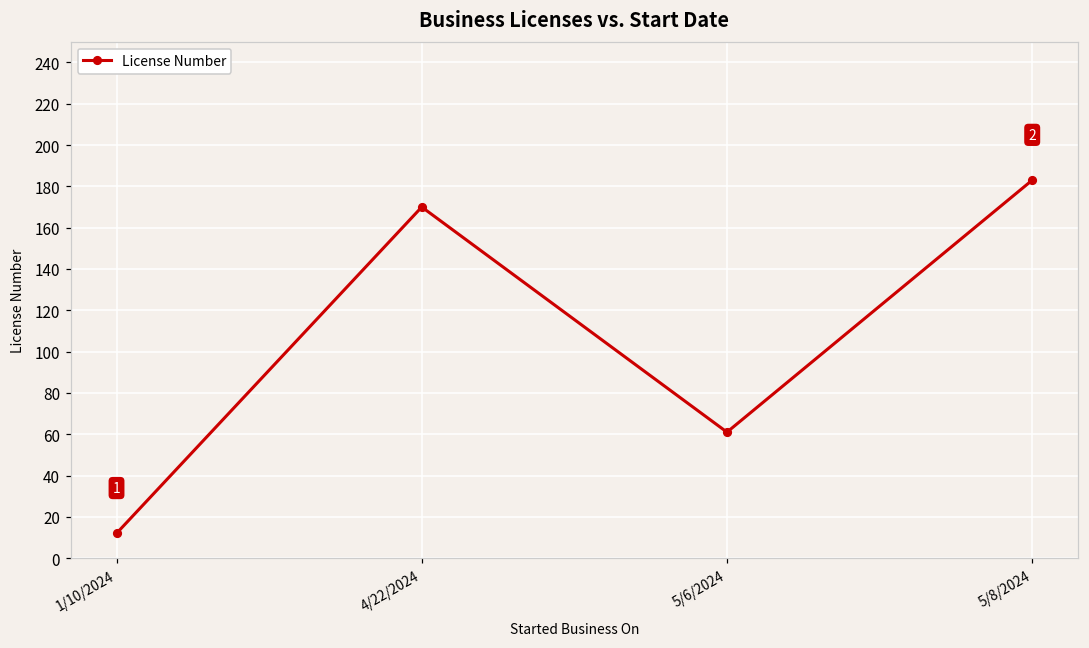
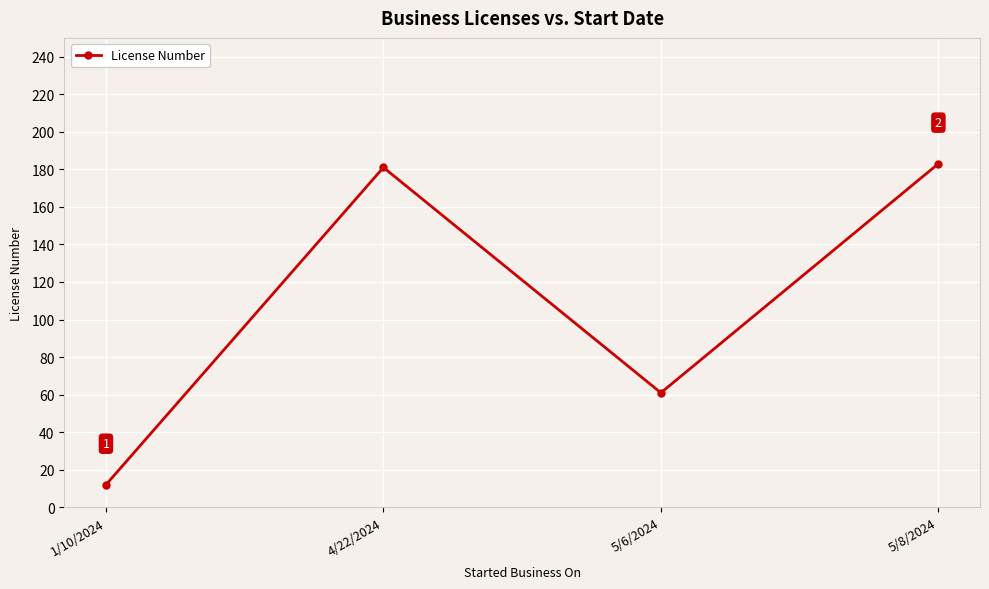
  {
    "1/10/2024": 12,
-   "4/22/2024": 170,
+   "4/22/2024": 181,
    "5/6/2024": 61,
    "5/8/2024": 183
  }
